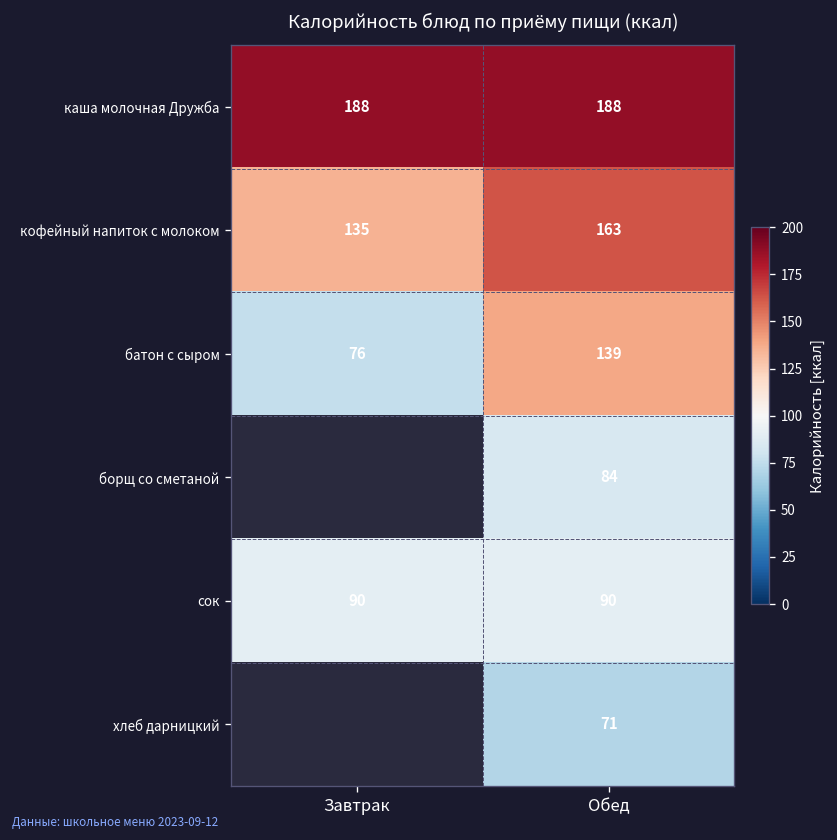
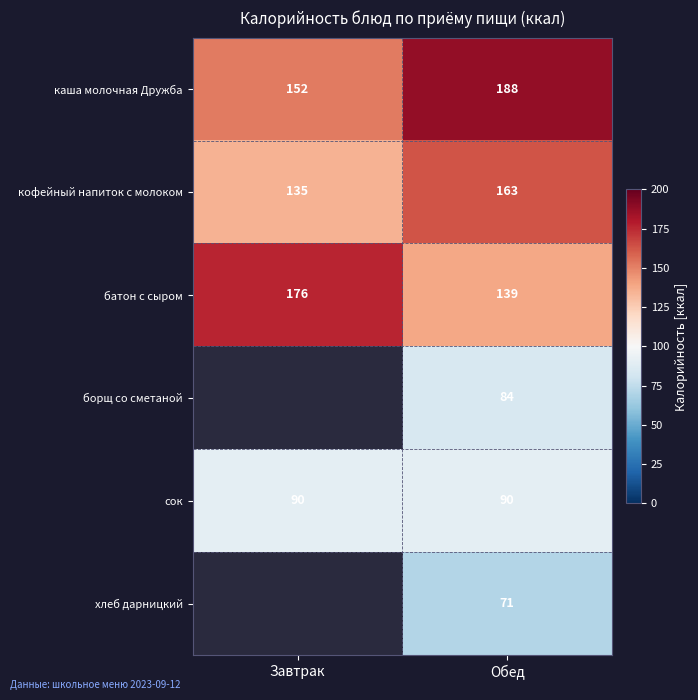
  {
    "каша молочная Дружба": {
-     "Завтрак": 188,
+     "Завтрак": 152,
      "Обед": 188
    },
    "кофейный напиток с молоком": {
      "Завтрак": 135,
      "Обед": 163
    },
    "батон с сыром": {
-     "Завтрак": 76,
+     "Завтрак": 176,
      "Обед": 139
    },
    "хлеб дарницкий": {
      "Обед": 71
    }
  }
